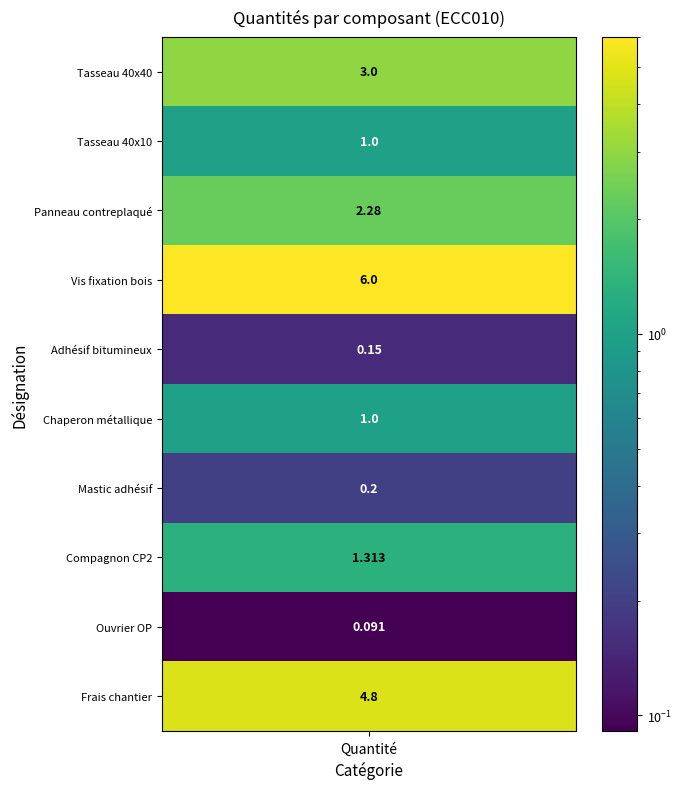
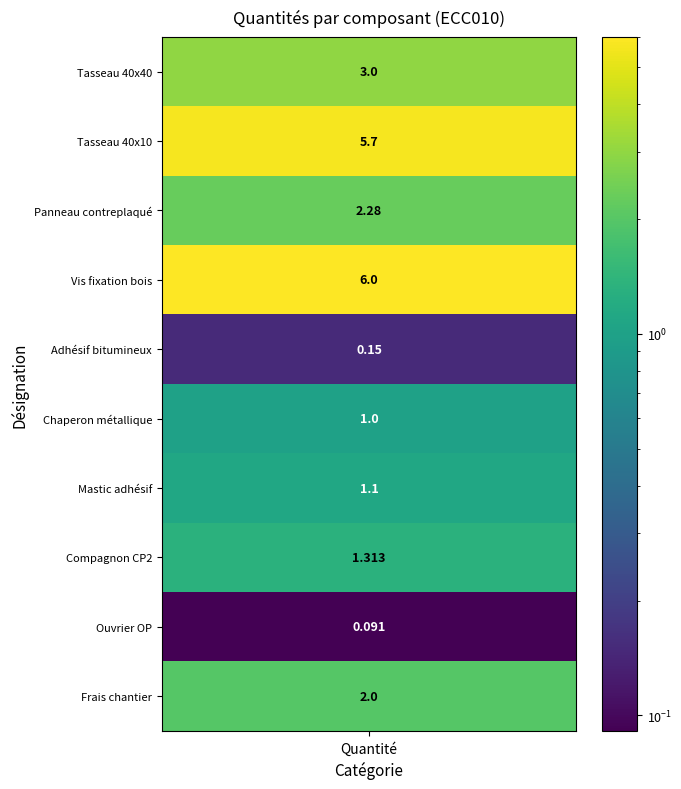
  {
    "Tasseau 40x40": {
      "Quantité": 3.0
    },
    "Tasseau 40x10": {
-     "Quantité": 1.0
+     "Quantité": 5.7
    },
    "Panneau contreplaqué": {
      "Quantité": 2.28
    },
    "Vis fixation bois": {
      "Quantité": 6.0
    },
    "Adhésif bitumineux": {
      "Quantité": 0.15
    },
    "Chaperon métallique": {
      "Quantité": 1.0
    },
    "Mastic adhésif": {
-     "Quantité": 0.2
+     "Quantité": 1.1
    },
    "Compagnon CP2": {
      "Quantité": 1.313
    },
    "Ouvrier OP": {
      "Quantité": 0.091
    },
    "Frais chantier": {
-     "Quantité": 4.8
+     "Quantité": 2.0
    }
  }
